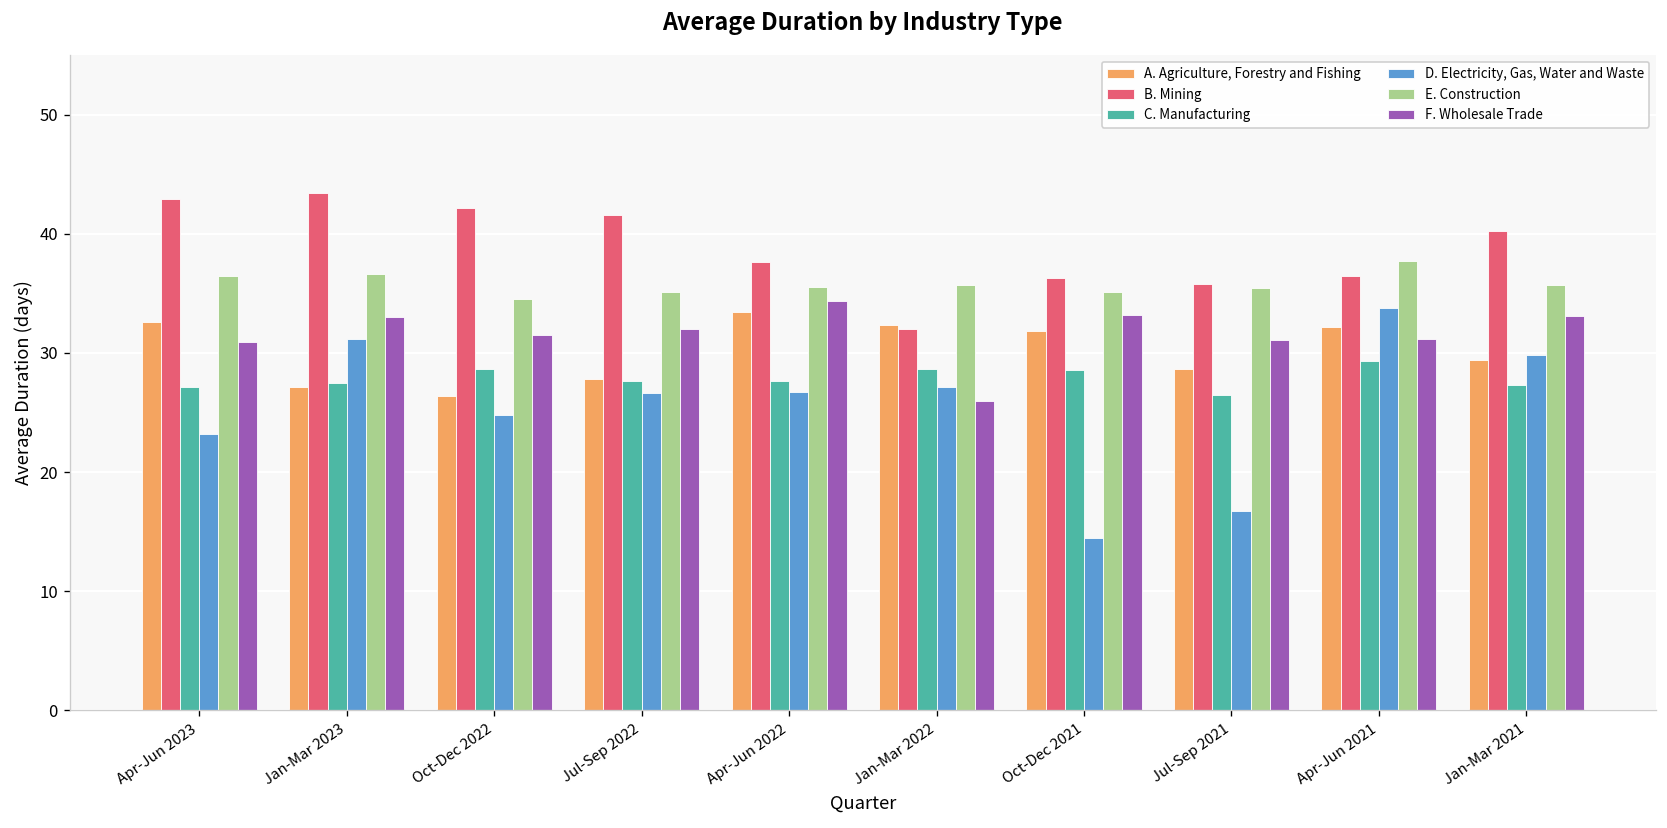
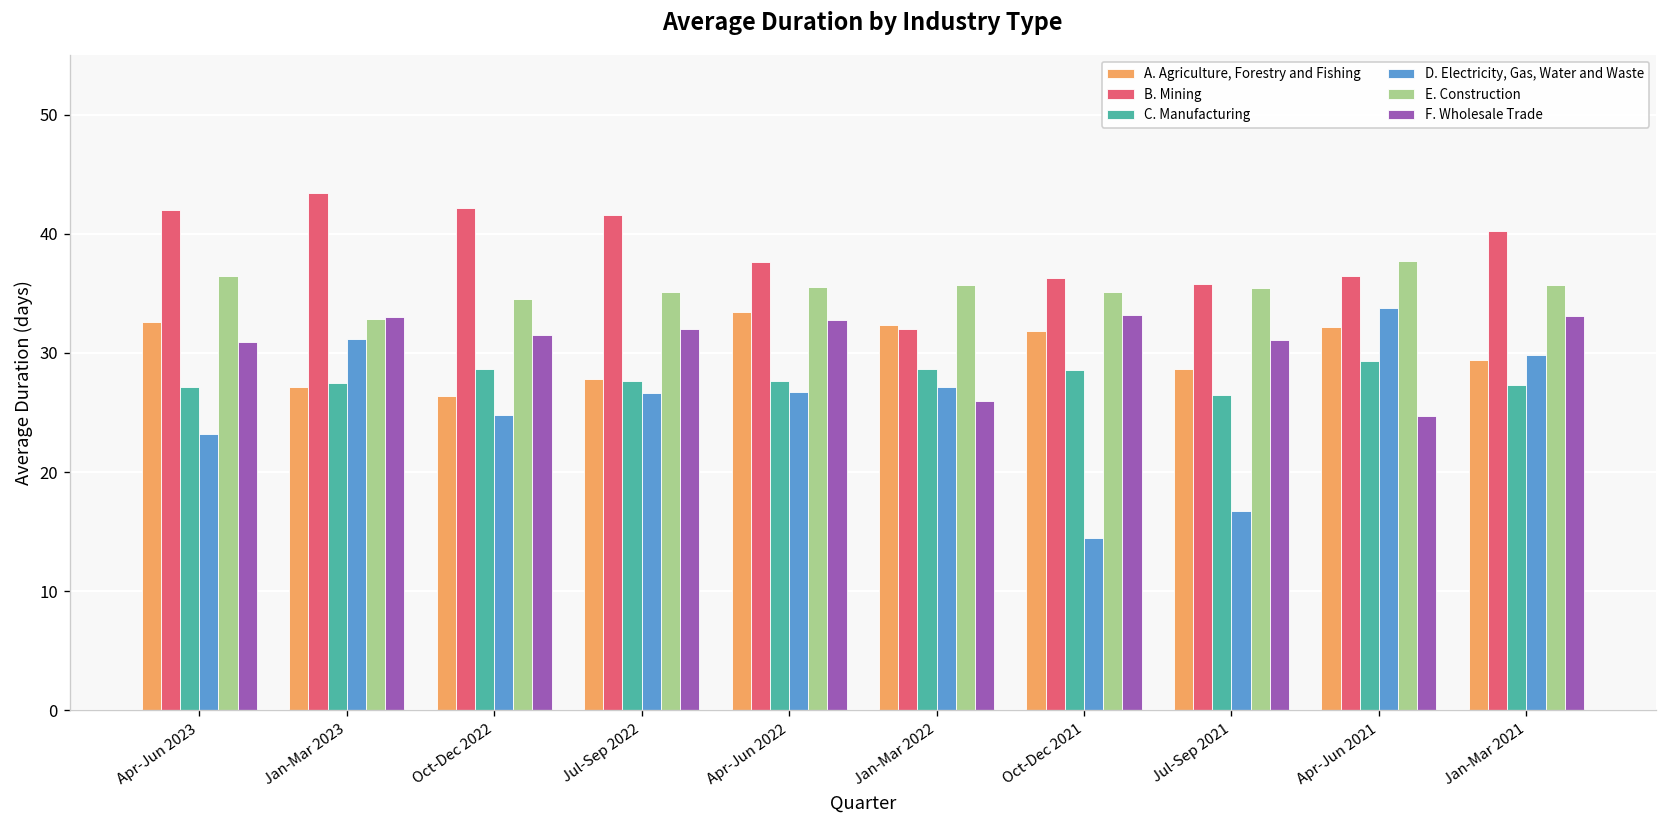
  {
    "A. Agriculture, Forestry and Fishing": {
      "Apr-Jun 2023": 33,
      "Jan-Mar 2023": 27,
      "Oct-Dec 2022": 26,
      "Jul-Sep 2022": 28,
      "Apr-Jun 2022": 33,
      "Jan-Mar 2022": 32,
      "Oct-Dec 2021": 32,
      "Jul-Sep 2021": 29,
      "Apr-Jun 2021": 32,
      "Jan-Mar 2021": 29
    },
    "B. Mining": {
-     "Apr-Jun 2023": 43,
+     "Apr-Jun 2023": 42,
      "Jan-Mar 2023": 43,
      "Oct-Dec 2022": 42,
      "Jul-Sep 2022": 42,
      "Apr-Jun 2022": 38,
      "Jan-Mar 2022": 32,
      "Oct-Dec 2021": 36,
      "Jul-Sep 2021": 36,
      "Apr-Jun 2021": 36,
      "Jan-Mar 2021": 40
    },
    "E. Construction": {
      "Apr-Jun 2023": 36,
-     "Jan-Mar 2023": 37,
+     "Jan-Mar 2023": 33,
      "Oct-Dec 2022": 35,
      "Jul-Sep 2022": 35,
      "Apr-Jun 2022": 36,
      "Jan-Mar 2022": 36,
      "Oct-Dec 2021": 35,
      "Jul-Sep 2021": 35,
      "Apr-Jun 2021": 38,
      "Jan-Mar 2021": 36
    },
    "F. Wholesale Trade": {
      "Apr-Jun 2023": 31,
      "Jan-Mar 2023": 33,
      "Oct-Dec 2022": 32,
      "Jul-Sep 2022": 32,
-     "Apr-Jun 2022": 34,
+     "Apr-Jun 2022": 33,
      "Jan-Mar 2022": 26,
      "Oct-Dec 2021": 33,
      "Jul-Sep 2021": 31,
-     "Apr-Jun 2021": 31,
+     "Apr-Jun 2021": 25,
      "Jan-Mar 2021": 33
    }
  }
